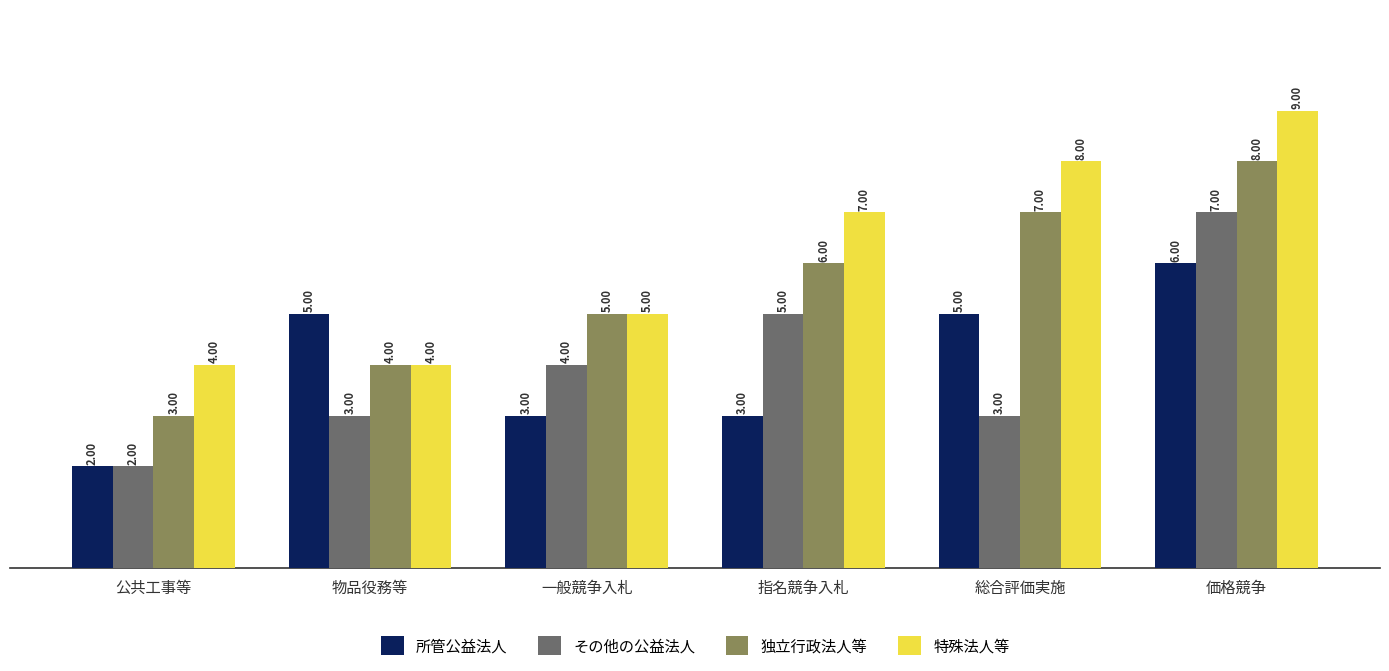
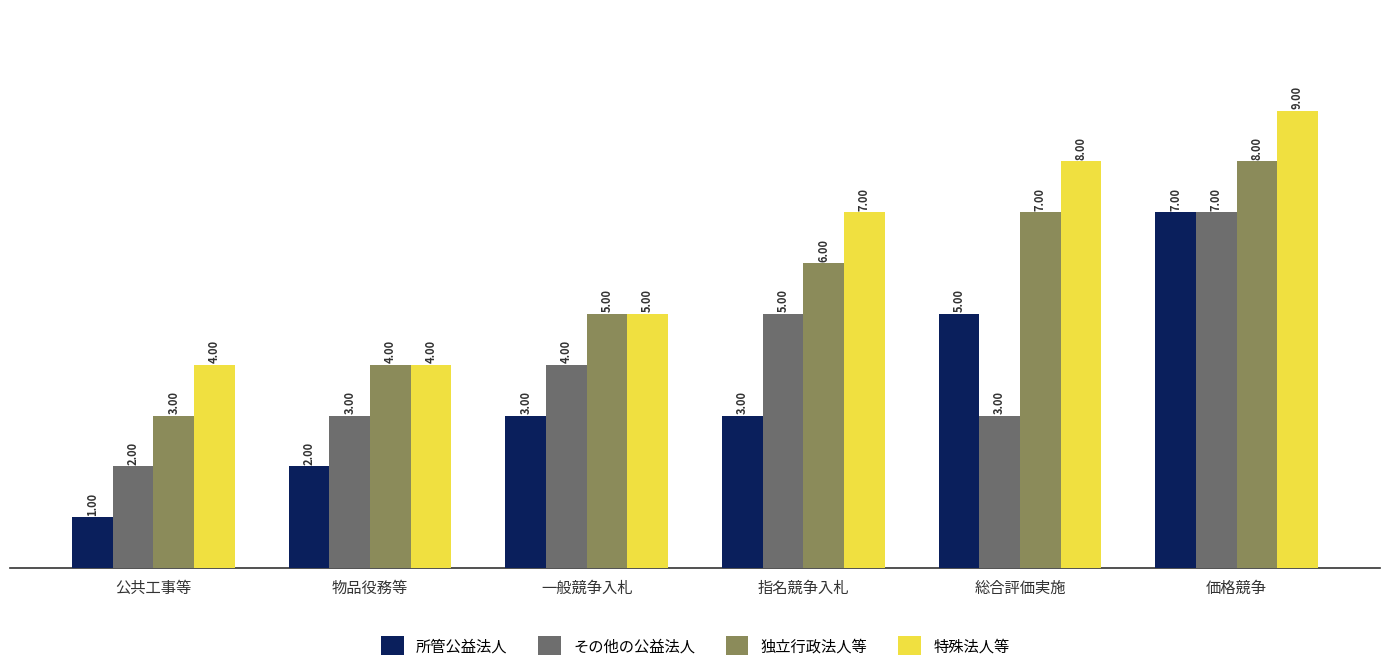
  {
    "所管公益法人": {
-     "公共工事等": 2.00,
-     "物品役務等": 5.00,
+     "公共工事等": 1.00,
+     "物品役務等": 2.00,
      "一般競争入札": 3.00,
      "指名競争入札": 3.00,
      "総合評価実施": 5.00,
-     "価格競争": 6.00
+     "価格競争": 7.00
    },
    "特殊法人等": {
      "公共工事等": 4.00,
      "物品役務等": 4.00,
      "一般競争入札": 5.00,
      "指名競争入札": 7.00,
      "総合評価実施": 8.00,
      "価格競争": 9.00
    }
  }
